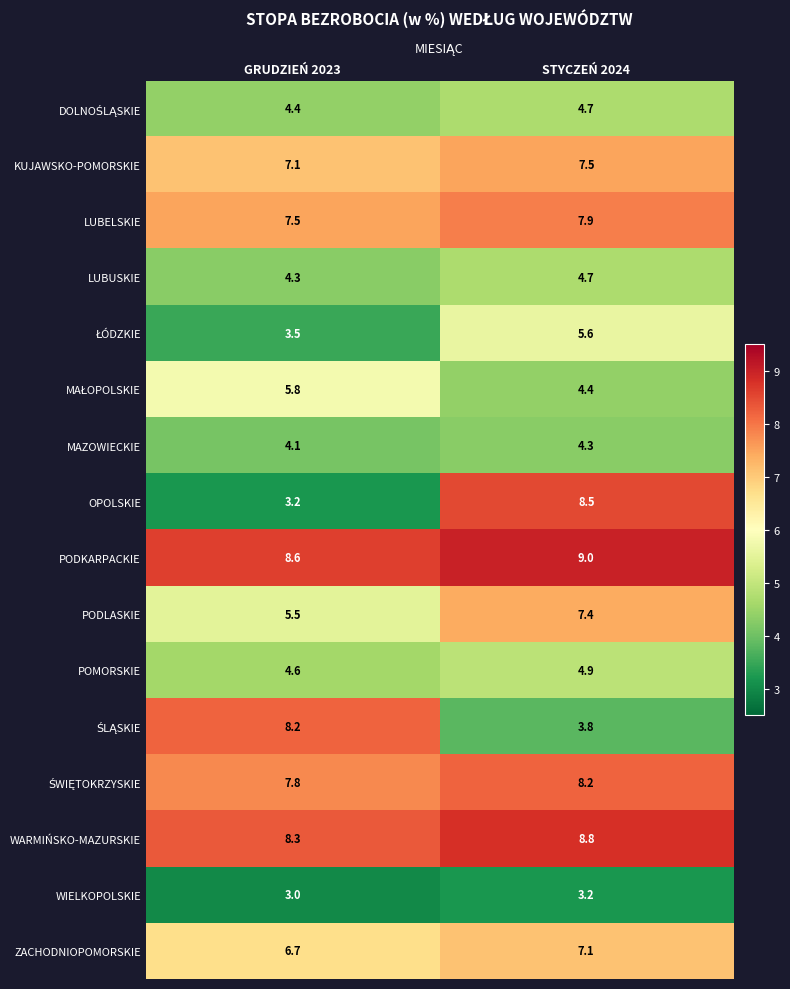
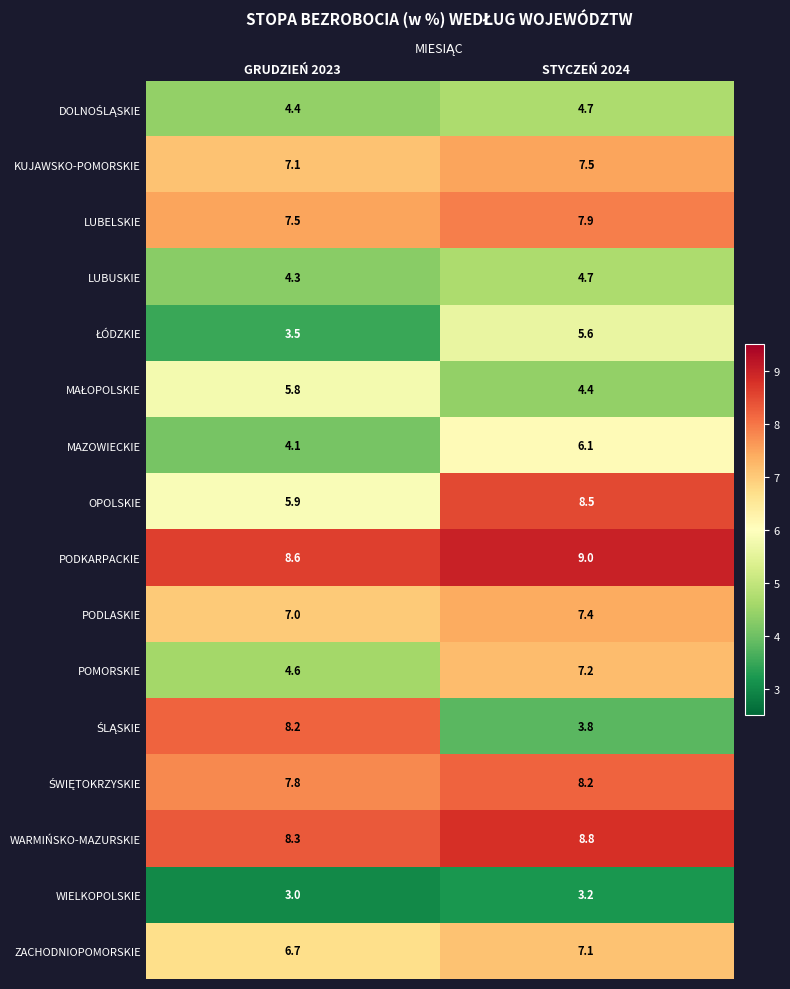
  {
    "DOLNOŚLĄSKIE": {
      "GRUDZIEŃ 2023": 4.4,
      "STYCZEŃ 2024": 4.7
    },
    "KUJAWSKO-POMORSKIE": {
      "GRUDZIEŃ 2023": 7.1,
      "STYCZEŃ 2024": 7.5
    },
    "LUBELSKIE": {
      "GRUDZIEŃ 2023": 7.5,
      "STYCZEŃ 2024": 7.9
    },
    "LUBUSKIE": {
      "GRUDZIEŃ 2023": 4.3,
      "STYCZEŃ 2024": 4.7
    },
    "ŁÓDZKIE": {
      "GRUDZIEŃ 2023": 3.5,
      "STYCZEŃ 2024": 5.6
    },
    "MAŁOPOLSKIE": {
      "GRUDZIEŃ 2023": 5.8,
      "STYCZEŃ 2024": 4.4
    },
    "MAZOWIECKIE": {
      "GRUDZIEŃ 2023": 4.1,
-     "STYCZEŃ 2024": 4.3
+     "STYCZEŃ 2024": 6.1
    },
    "OPOLSKIE": {
-     "GRUDZIEŃ 2023": 3.2,
+     "GRUDZIEŃ 2023": 5.9,
      "STYCZEŃ 2024": 8.5
    },
    "PODKARPACKIE": {
      "GRUDZIEŃ 2023": 8.6,
      "STYCZEŃ 2024": 9.0
    },
    "PODLASKIE": {
-     "GRUDZIEŃ 2023": 5.5,
+     "GRUDZIEŃ 2023": 7.0,
      "STYCZEŃ 2024": 7.4
    },
    "POMORSKIE": {
      "GRUDZIEŃ 2023": 4.6,
-     "STYCZEŃ 2024": 4.9
+     "STYCZEŃ 2024": 7.2
    },
    "ŚLĄSKIE": {
      "GRUDZIEŃ 2023": 8.2,
      "STYCZEŃ 2024": 3.8
    },
    "ŚWIĘTOKRZYSKIE": {
      "GRUDZIEŃ 2023": 7.8,
      "STYCZEŃ 2024": 8.2
    },
    "WARMIŃSKO-MAZURSKIE": {
      "GRUDZIEŃ 2023": 8.3,
      "STYCZEŃ 2024": 8.8
    },
    "WIELKOPOLSKIE": {
      "GRUDZIEŃ 2023": 3.0,
      "STYCZEŃ 2024": 3.2
    },
    "ZACHODNIOPOMORSKIE": {
      "GRUDZIEŃ 2023": 6.7,
      "STYCZEŃ 2024": 7.1
    }
  }
